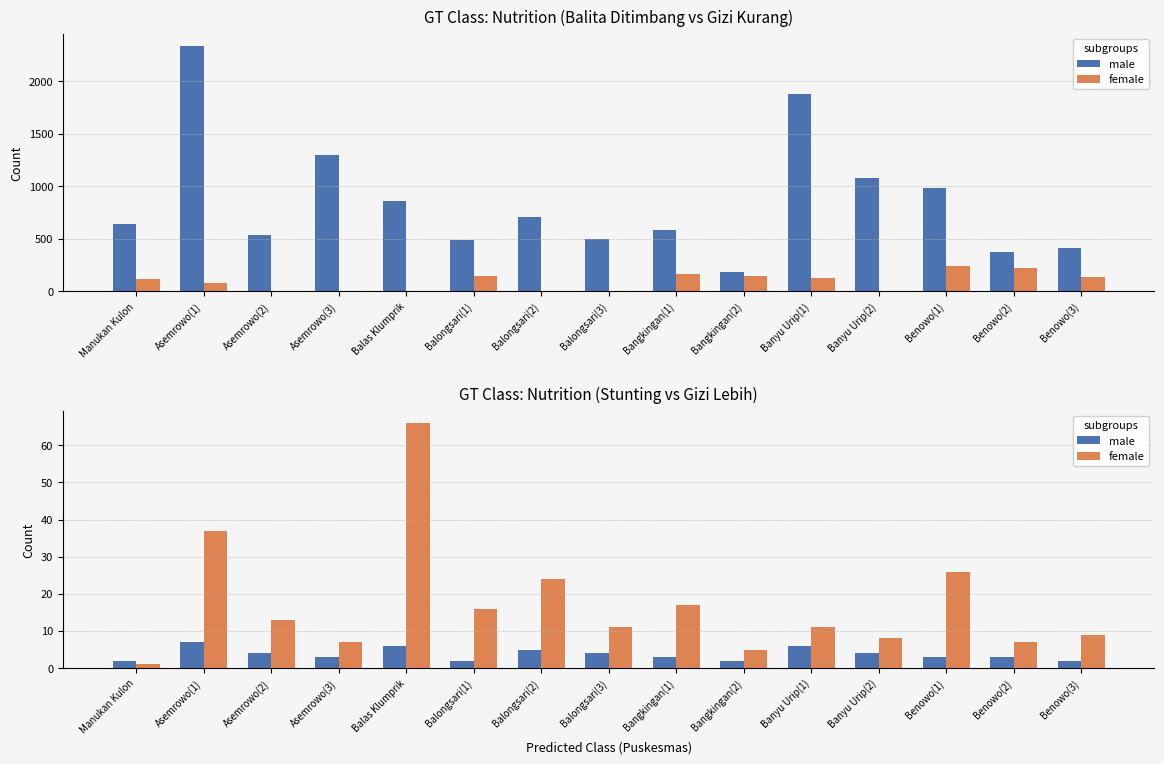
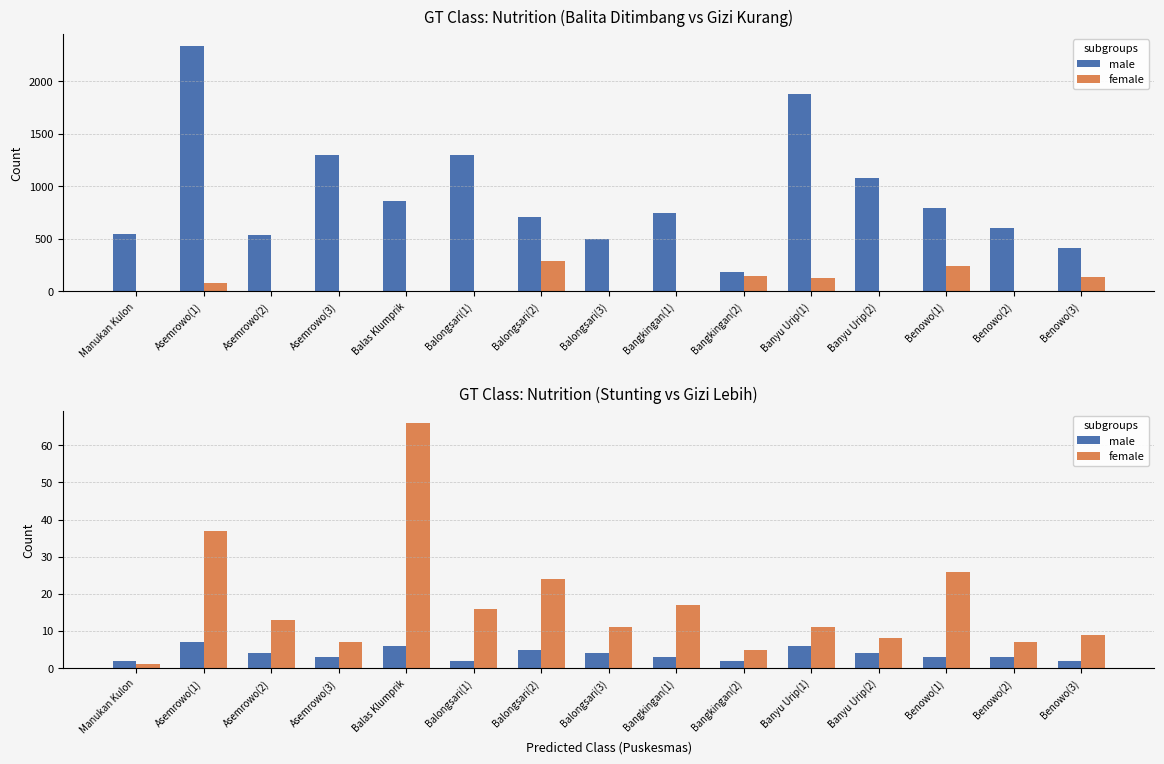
  {
    "GT Class: Nutrition (Balita Ditimbang vs Gizi Kurang)": {
      "male": {
-       "Manukan Kulon": 640,
+       "Manukan Kulon": 540,
        "Asemrowo(1)": 2330,
        "Asemrowo(2)": 540,
        "Asemrowo(3)": 1300,
        "Balas Klumprik": 860,
-       "Balongsari(1)": 490,
+       "Balongsari(1)": 1290,
        "Balongsari(2)": 710,
        "Balongsari(3)": 500,
-       "Bangkingan(1)": 590,
+       "Bangkingan(1)": 740,
        "Bangkingan(2)": 180,
        "Banyu Urip(1)": 1880,
        "Banyu Urip(2)": 1080,
-       "Benowo(1)": 980,
-       "Benowo(2)": 370,
+       "Benowo(1)": 790,
+       "Benowo(2)": 610,
        "Benowo(3)": 410
      },
      "female": {
-       "Manukan Kulon": 110,
+       "Manukan Kulon": 0,
        "Asemrowo(1)": 80,
        "Asemrowo(2)": 0,
        "Asemrowo(3)": 0,
-       "Balongsari(1)": 150,
-       "Balongsari(2)": 10,
+       "Balongsari(1)": 0,
+       "Balongsari(2)": 290,
        "Balongsari(3)": 0,
-       "Bangkingan(1)": 170,
+       "Bangkingan(1)": 0,
        "Bangkingan(2)": 140,
        "Banyu Urip(1)": 120,
        "Benowo(1)": 240,
-       "Benowo(2)": 220,
+       "Benowo(2)": 10,
        "Benowo(3)": 140
      }
    },
    "GT Class: Nutrition (Stunting vs Gizi Lebih)": {
      "male": {
        "Manukan Kulon": 2,
        "Asemrowo(1)": 7,
        "Asemrowo(2)": 4,
        "Asemrowo(3)": 3,
        "Balas Klumprik": 6,
        "Balongsari(1)": 2,
        "Balongsari(2)": 5,
        "Balongsari(3)": 4,
        "Bangkingan(1)": 3,
        "Bangkingan(2)": 2,
        "Banyu Urip(1)": 6,
        "Banyu Urip(2)": 4,
        "Benowo(1)": 3,
        "Benowo(2)": 3,
        "Benowo(3)": 2
      },
      "female": {
        "Manukan Kulon": 1,
        "Asemrowo(1)": 37,
        "Asemrowo(2)": 13,
        "Asemrowo(3)": 7,
        "Balas Klumprik": 66,
        "Balongsari(1)": 16,
        "Balongsari(2)": 24,
        "Balongsari(3)": 11,
        "Bangkingan(1)": 17,
        "Bangkingan(2)": 5,
        "Banyu Urip(1)": 11,
        "Banyu Urip(2)": 8,
        "Benowo(1)": 26,
        "Benowo(2)": 7,
        "Benowo(3)": 9
      }
    }
  }
